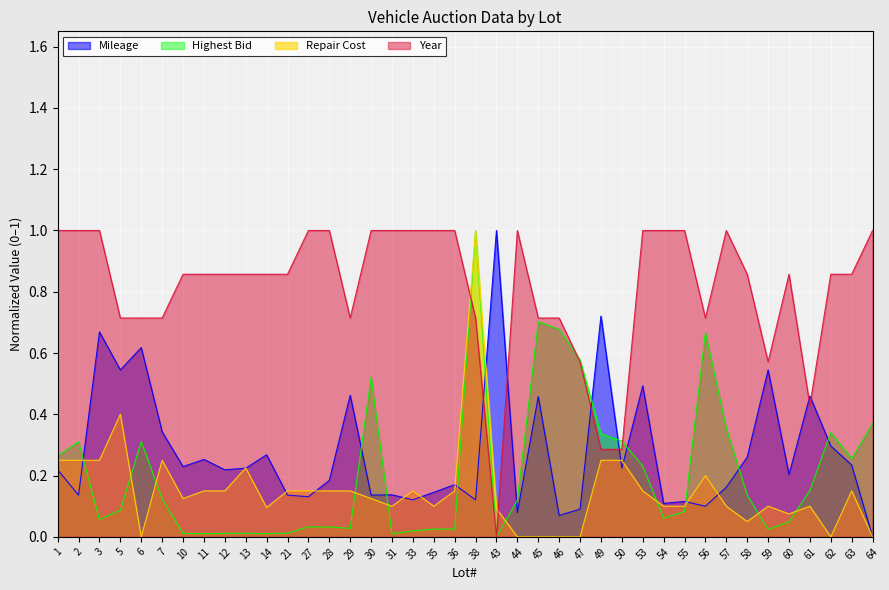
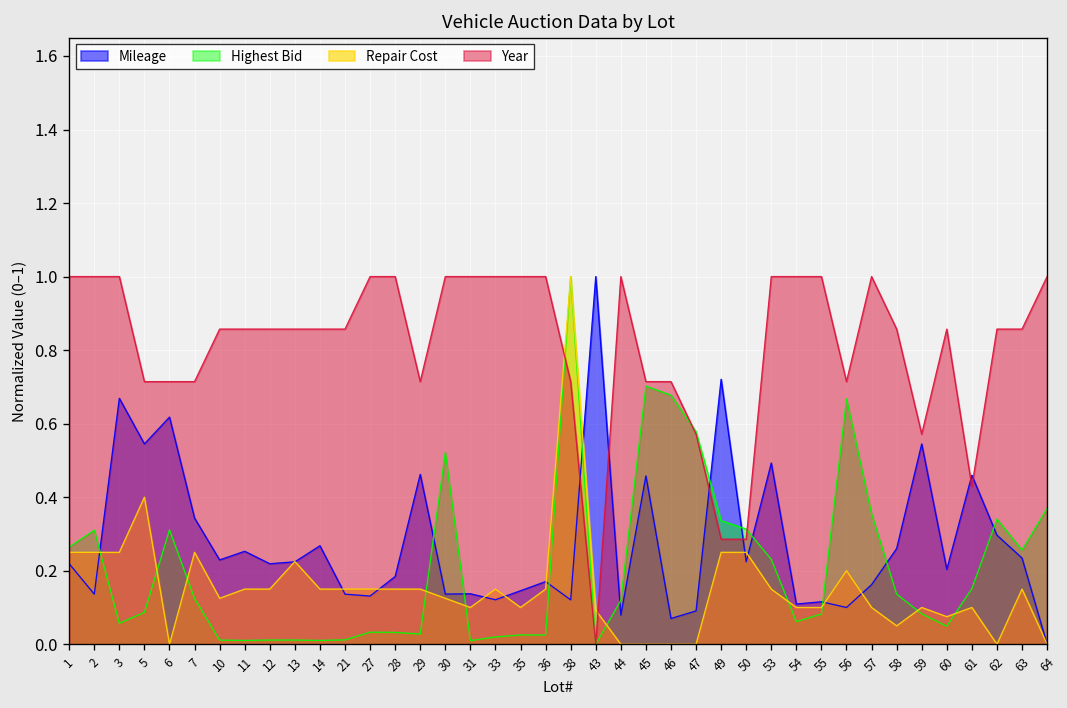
  {
    "Mileage": {
      "1": 0.22,
      "2": 0.14,
      "3": 0.67,
      "5": 0.54,
      "6": 0.62,
      "7": 0.34,
      "10": 0.23,
      "11": 0.25,
      "12": 0.22,
      "14": 0.27,
      "21": 0.14,
      "27": 0.13,
      "28": 0.18,
      "29": 0.46,
      "30": 0.14,
      "31": 0.14,
      "33": 0.12,
      "35": 0.15,
      "36": 0.17,
      "38": 0.12,
      "43": 1.00,
      "44": 0.08,
      "45": 0.46,
      "46": 0.07,
      "47": 0.09,
      "49": 0.72,
      "50": 0.22,
      "53": 0.49,
      "54": 0.11,
      "55": 0.12,
      "56": 0.10,
      "57": 0.16,
      "58": 0.26,
      "59": 0.54,
      "60": 0.20,
      "61": 0.46,
      "62": 0.30,
      "63": 0.23
    },
    "Highest Bid": {
      "1": 0.26,
      "2": 0.31,
      "3": 0.06,
      "5": 0.09,
      "6": 0.31,
      "7": 0.12,
      "10": 0.01,
      "11": 0.01,
      "12": 0.01,
      "13": 0.01,
      "14": 0.01,
      "21": 0.01,
      "27": 0.03,
      "28": 0.03,
      "29": 0.03,
      "30": 0.52,
      "31": 0.01,
      "33": 0.02,
      "35": 0.03,
      "36": 0.03,
      "44": 0.12,
      "45": 0.70,
      "46": 0.68,
      "49": 0.34,
      "50": 0.31,
      "53": 0.23,
      "54": 0.06,
      "55": 0.08,
      "56": 0.67,
      "57": 0.35,
      "58": 0.14,
-     "59": 0.02,
+     "59": 0.08,
      "60": 0.05,
      "61": 0.15,
      "62": 0.34,
      "63": 0.26,
      "64": 0.37
    },
    "Repair Cost": {
      "1": 0.25,
      "2": 0.25,
      "3": 0.25,
      "5": 0.40,
      "6": 0.00,
      "7": 0.25,
      "10": 0.13,
      "11": 0.15,
      "12": 0.15,
-     "14": 0.10,
+     "14": 0.15,
      "21": 0.15,
      "27": 0.15,
      "28": 0.15,
      "29": 0.15,
      "30": 0.13,
      "31": 0.10,
      "33": 0.15,
      "35": 0.10,
      "36": 0.15,
      "43": 0.09,
      "44": 0.00,
      "45": 0.00,
      "46": 0.00,
      "47": 0.00,
      "49": 0.25,
      "50": 0.25,
      "53": 0.15,
      "54": 0.10,
      "55": 0.10,
      "56": 0.20,
      "57": 0.10,
      "58": 0.05,
      "59": 0.10,
      "60": 0.08,
      "61": 0.10,
      "62": 0.00,
      "63": 0.15
    },
    "Year": {
      "1": 1.00,
      "2": 1.00,
      "3": 1.00,
      "5": 0.71,
      "6": 0.71,
      "7": 0.71,
      "10": 0.86,
      "11": 0.86,
      "12": 0.86,
      "13": 0.86,
      "14": 0.86,
      "21": 0.86,
      "27": 1.00,
      "28": 1.00,
      "29": 0.71,
      "30": 1.00,
      "31": 1.00,
      "33": 1.00,
      "35": 1.00,
      "36": 1.00,
      "38": 0.71,
      "44": 1.00,
      "45": 0.71,
      "46": 0.71,
      "49": 0.29,
      "50": 0.29,
      "53": 1.00,
      "54": 1.00,
      "55": 1.00,
      "56": 0.71,
      "57": 1.00,
      "58": 0.86,
      "59": 0.57,
      "60": 0.86,
      "61": 0.43,
      "62": 0.86,
      "63": 0.86,
      "64": 1.00
    }
  }
